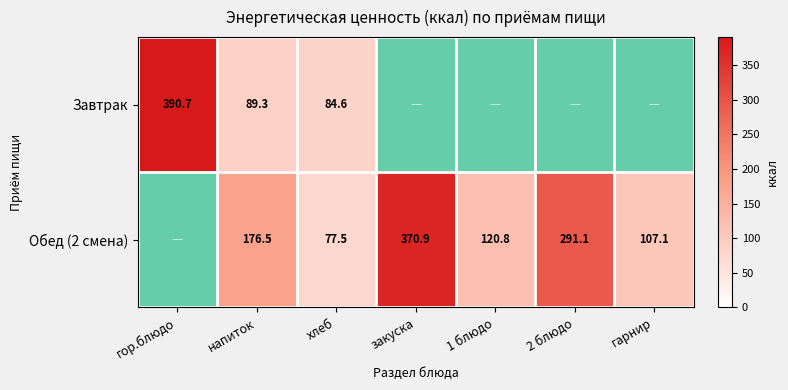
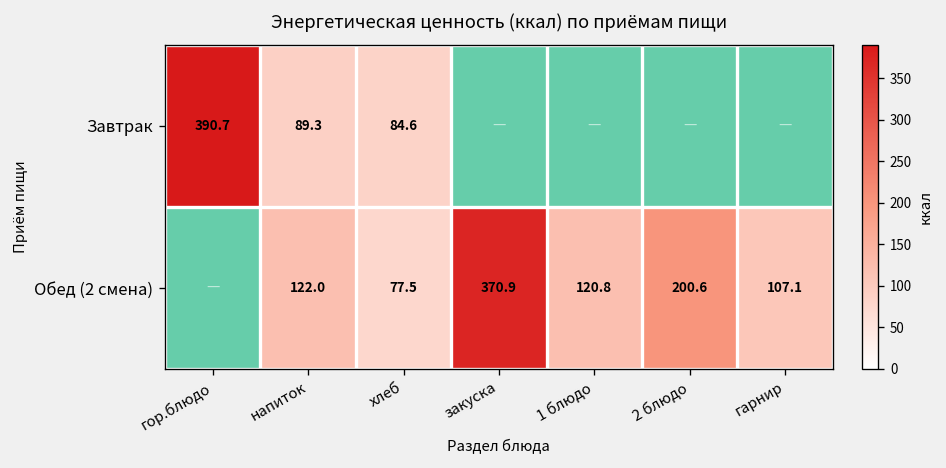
  {
    "Завтрак": {
      "гор.блюдо": 390.7,
      "напиток": 89.3,
      "хлеб": 84.6
    },
    "Обед (2 смена)": {
-     "напиток": 176.5,
+     "напиток": 122.0,
      "хлеб": 77.5,
      "закуска": 370.9,
      "1 блюдо": 120.8,
-     "2 блюдо": 291.1,
+     "2 блюдо": 200.6,
      "гарнир": 107.1
    }
  }
